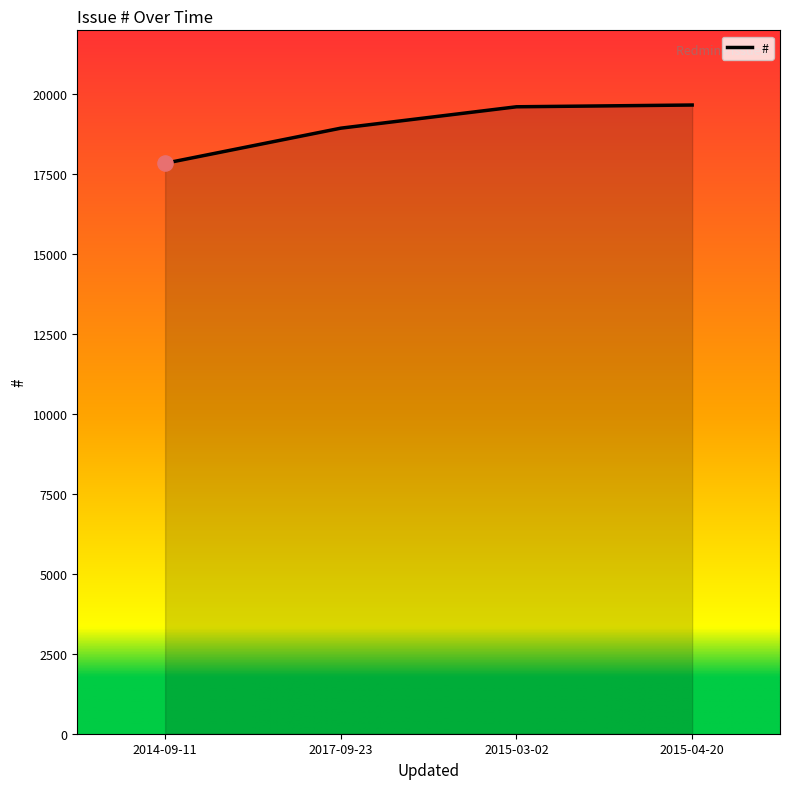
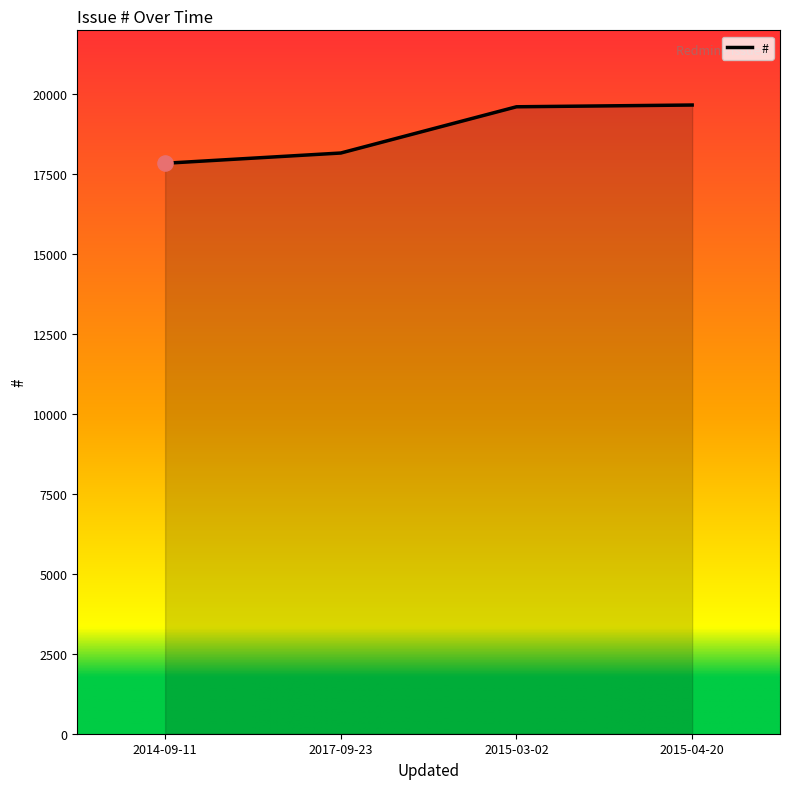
  {
    "#": {
-     "2017-09-23": 18900,
+     "2017-09-23": 18200,
      "2015-03-02": 19600,
      "2015-04-20": 19700
    }
  }
